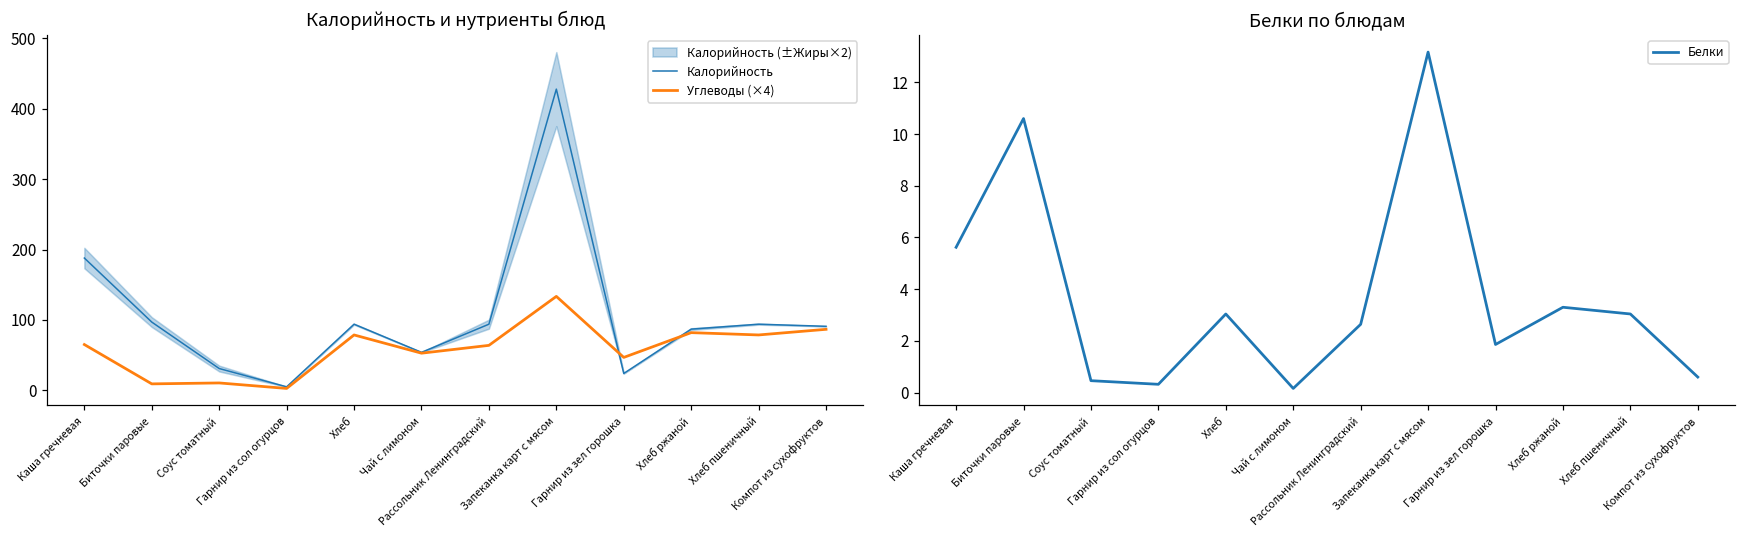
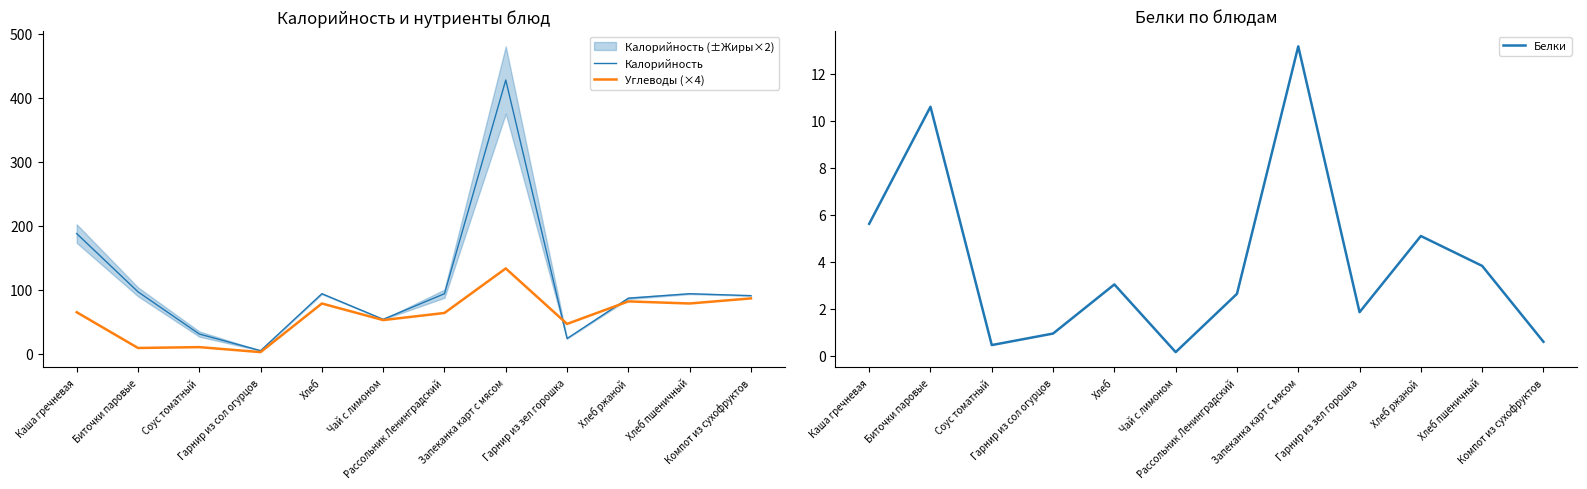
  {
    "Калорийность и нутриенты блюд": {
      "Углеводы (×4)": {
        "Каша гречневая": 70,
        "Биточки паровые": 10,
        "Соус томатный": 10,
        "Хлеб": 80,
        "Рассольник Ленинградский": 60,
        "Запеканка карт с мясом": 130,
        "Гарнир из зел горошка": 50,
        "Хлеб ржаной": 80,
        "Хлеб пшеничный": 80,
        "Компот из сухофруктов": 90
      }
    },
    "Белки по блюдам": {
      "Каша гречневая": 5.6,
      "Биточки паровые": 10.6,
      "Соус томатный": 0.5,
-     "Гарнир из сол огурцов": 0.3,
+     "Гарнир из сол огурцов": 1.0,
      "Хлеб": 3.0,
      "Чай с лимоном": 0.2,
      "Рассольник Ленинградский": 2.6,
      "Запеканка карт с мясом": 13.2,
      "Гарнир из зел горошка": 1.9,
-     "Хлеб ржаной": 3.3,
-     "Хлеб пшеничный": 3.0,
+     "Хлеб ржаной": 5.1,
+     "Хлеб пшеничный": 3.8,
      "Компот из сухофруктов": 0.6
    }
  }
